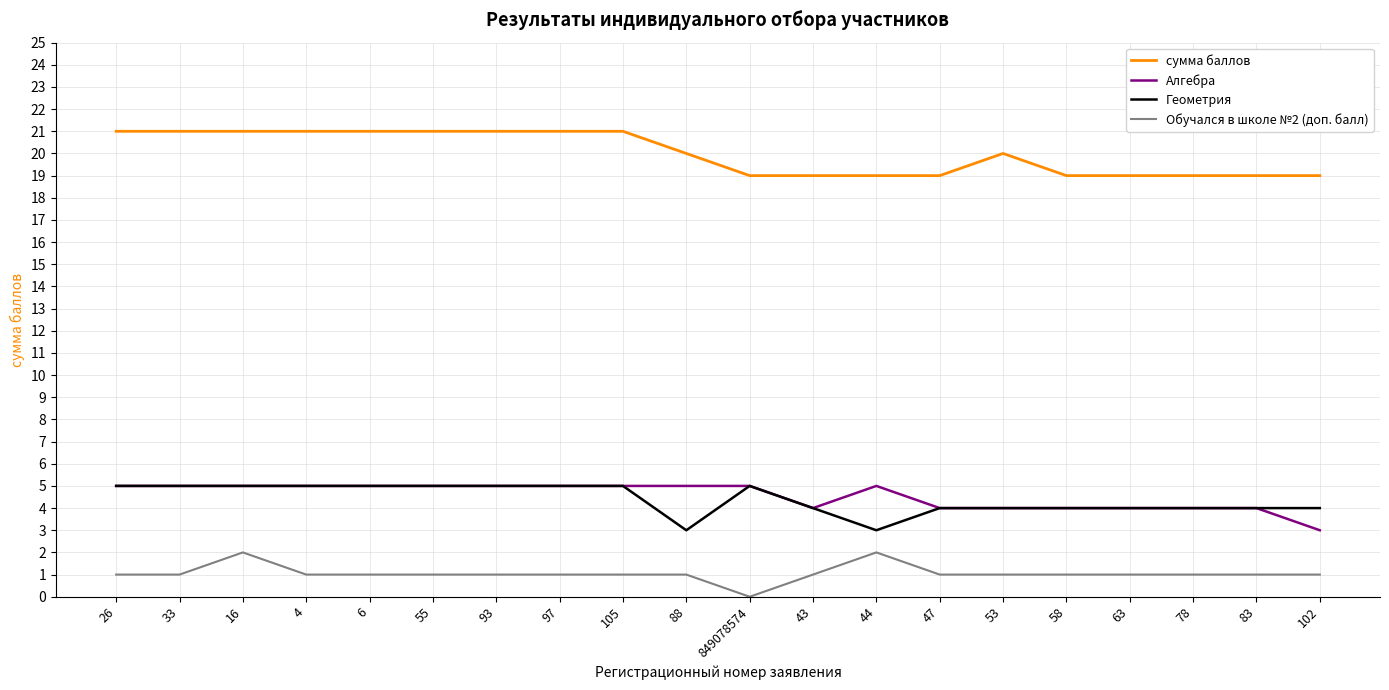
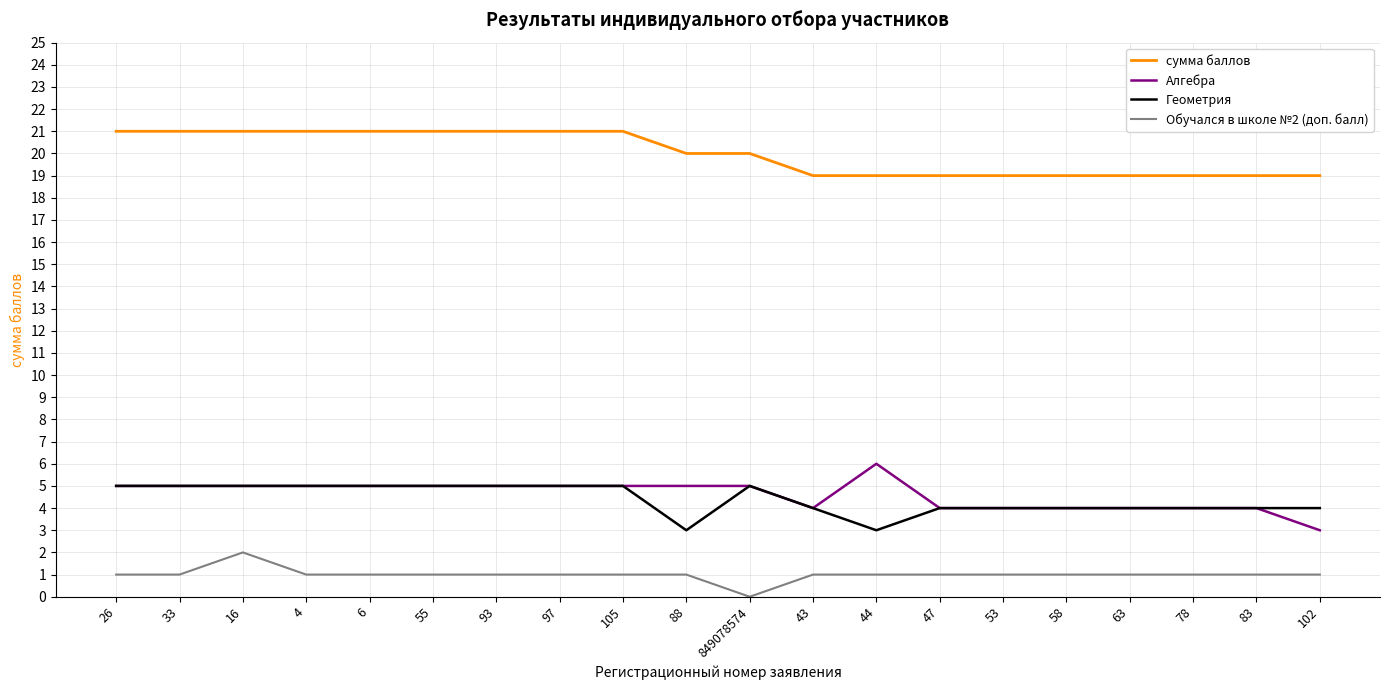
  {
    "сумма баллов": {
      "26": 21,
      "33": 21,
      "16": 21,
      "4": 21,
      "6": 21,
      "55": 21,
      "93": 21,
      "97": 21,
      "105": 21,
      "88": 20,
-     "849078574": 19,
+     "849078574": 20,
      "43": 19,
      "44": 19,
      "47": 19,
-     "53": 20,
+     "53": 19,
      "58": 19,
      "63": 19,
      "78": 19,
      "83": 19,
      "102": 19
    },
    "Алгебра": {
      "88": 5,
-     "44": 5,
+     "44": 6,
      "102": 3
    },
    "Геометрия": {
      "88": 3,
      "44": 3,
      "102": 4
    },
    "Обучался в школе №2 (доп. балл)": {
      "26": 1,
      "33": 1,
      "16": 2,
      "4": 1,
      "6": 1,
      "55": 1,
      "93": 1,
      "97": 1,
      "105": 1,
      "88": 1,
      "849078574": 0,
      "43": 1,
-     "44": 2,
+     "44": 1,
      "47": 1,
      "53": 1,
      "58": 1,
      "63": 1,
      "78": 1,
      "83": 1,
      "102": 1
    }
  }
